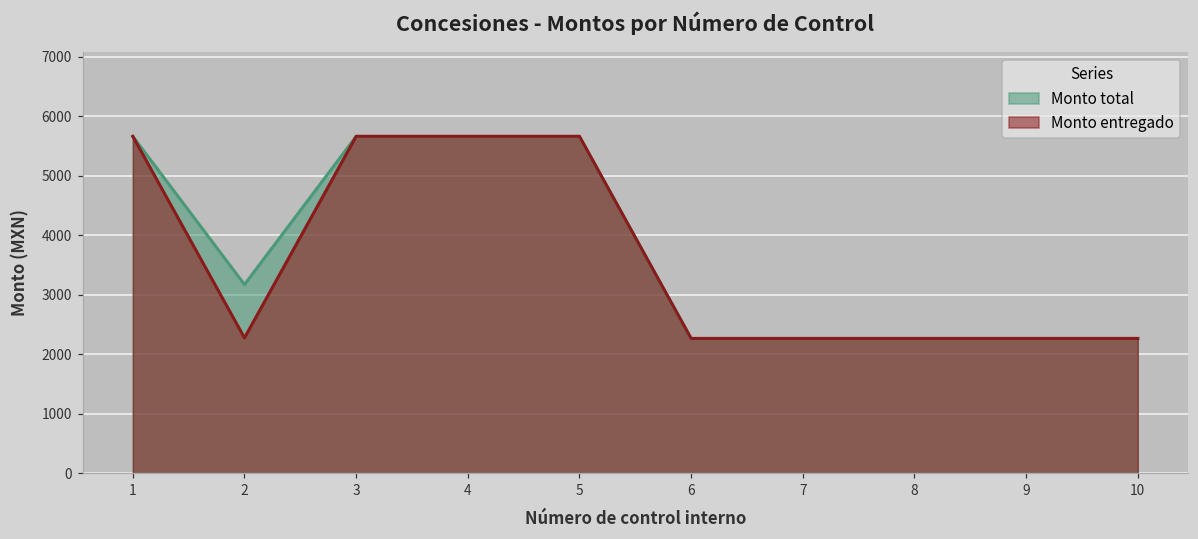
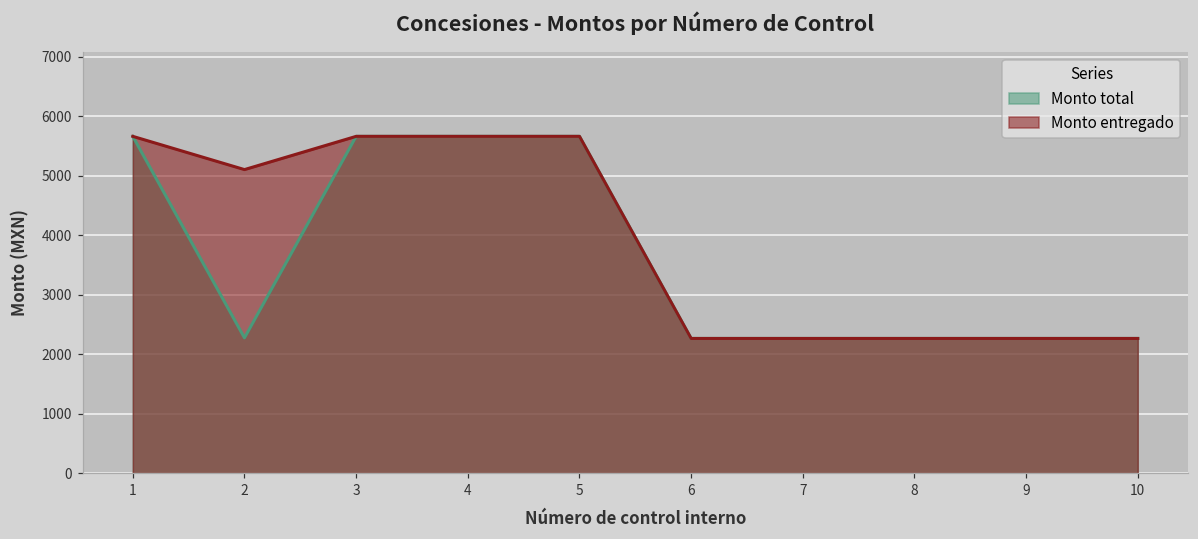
  {
    "Monto total": {
-     "2": 3200
+     "2": 2300
    },
    "Monto entregado": {
-     "2": 2300
+     "2": 5100
    }
  }
